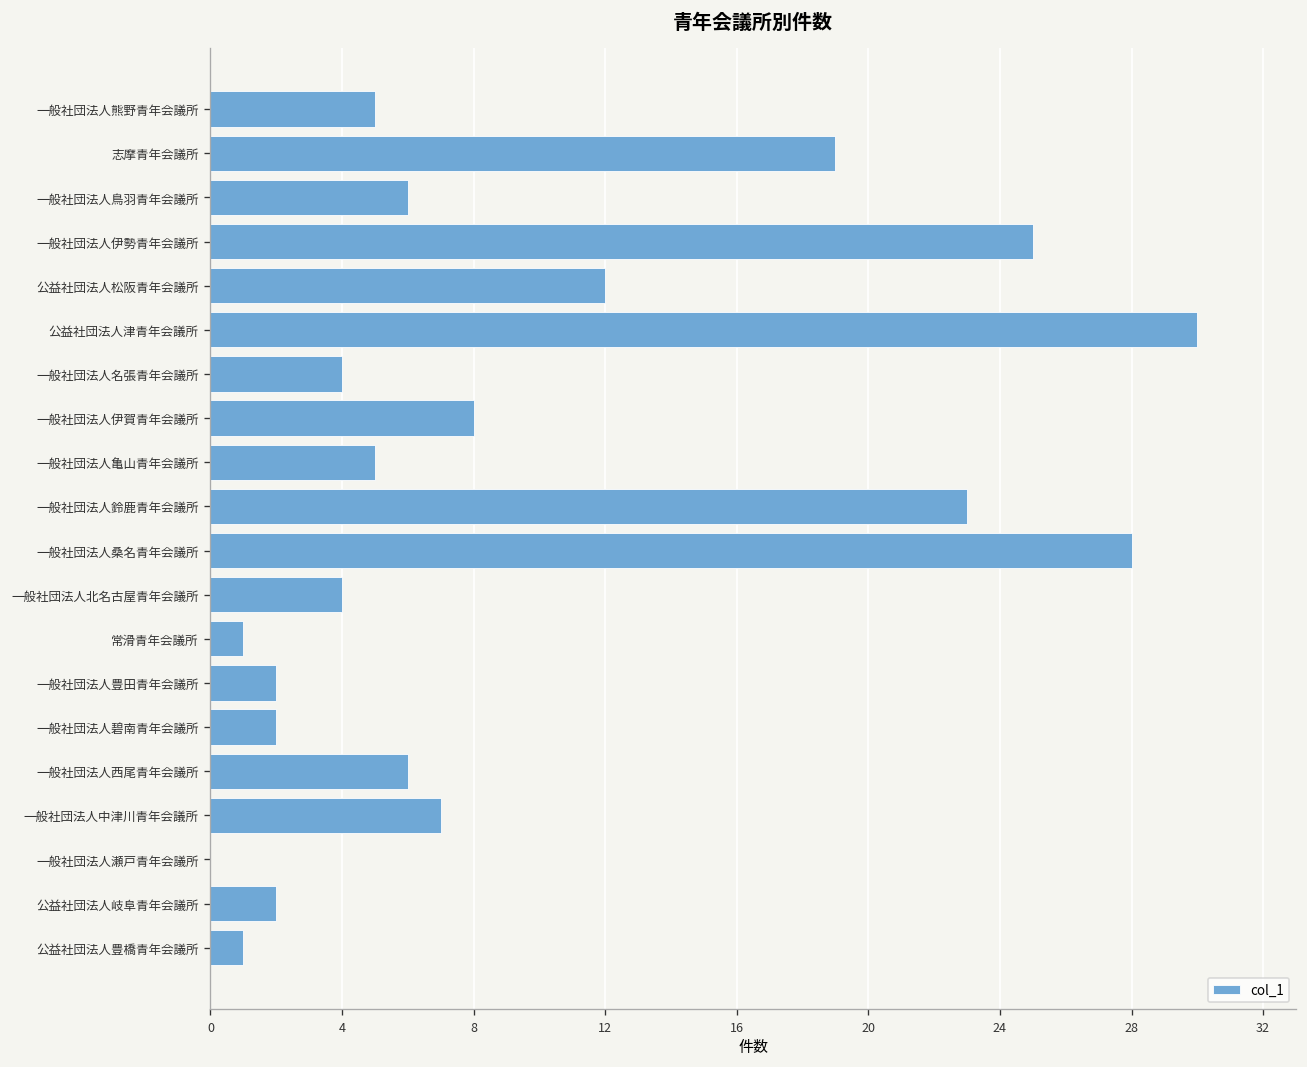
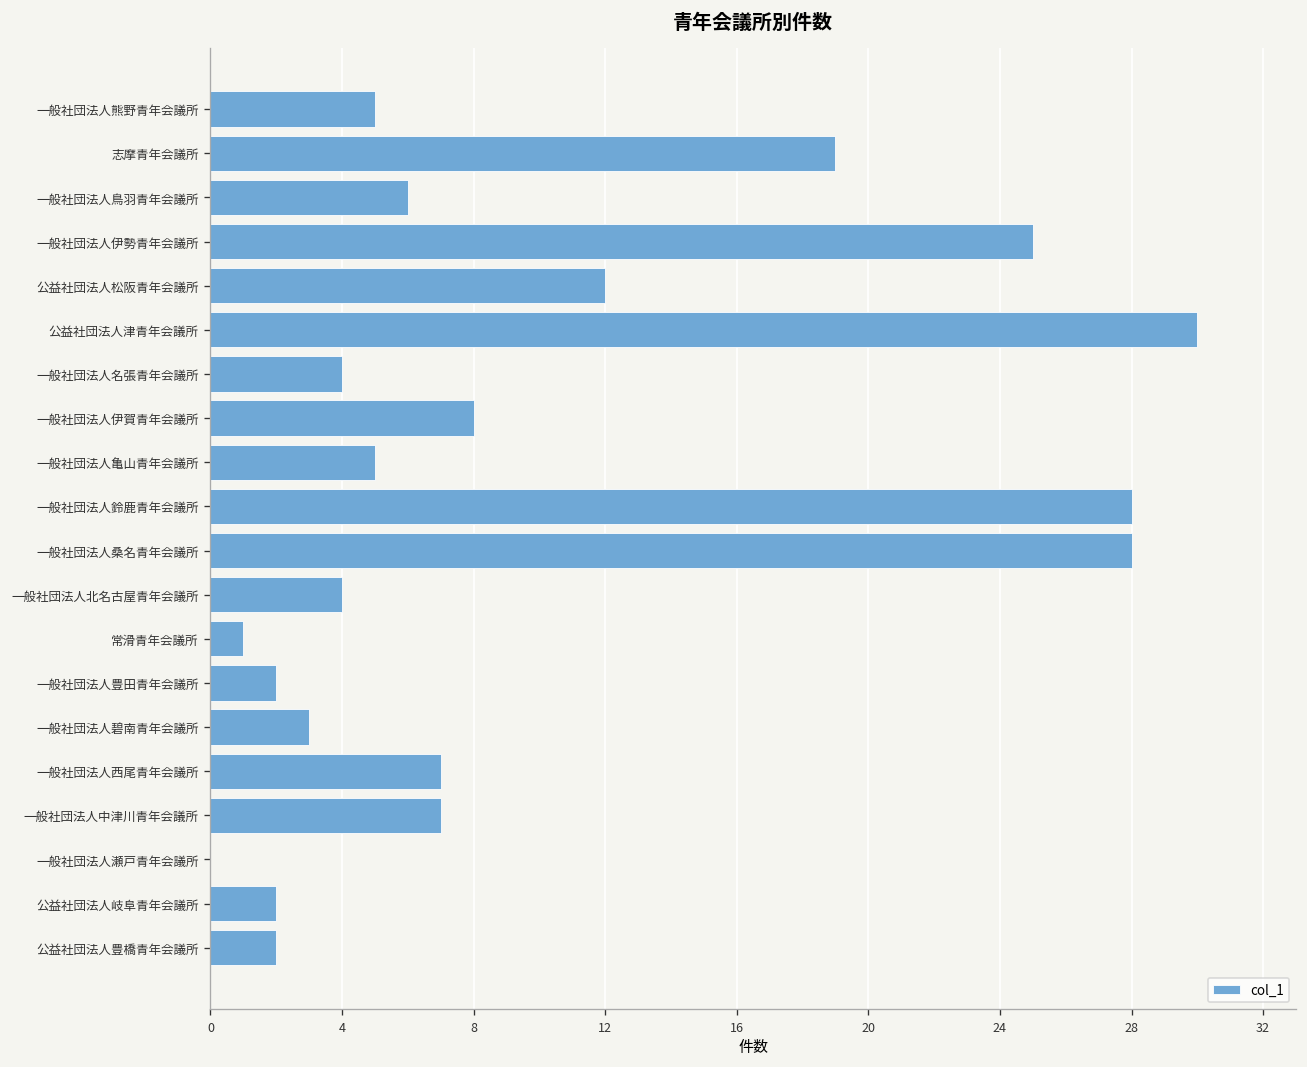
  {
    "一般社団法人熊野青年会議所": 5,
    "志摩青年会議所": 19,
    "一般社団法人鳥羽青年会議所": 6,
    "一般社団法人伊勢青年会議所": 25,
    "公益社団法人松阪青年会議所": 12,
    "公益社団法人津青年会議所": 30,
    "一般社団法人名張青年会議所": 4,
    "一般社団法人伊賀青年会議所": 8,
    "一般社団法人亀山青年会議所": 5,
-   "一般社団法人鈴鹿青年会議所": 23,
+   "一般社団法人鈴鹿青年会議所": 28,
    "一般社団法人桑名青年会議所": 28,
    "一般社団法人北名古屋青年会議所": 4,
    "常滑青年会議所": 1,
    "一般社団法人豊田青年会議所": 2,
-   "一般社団法人碧南青年会議所": 2,
-   "一般社団法人西尾青年会議所": 6,
+   "一般社団法人碧南青年会議所": 3,
+   "一般社団法人西尾青年会議所": 7,
    "一般社団法人中津川青年会議所": 7,
    "一般社団法人瀬戸青年会議所": 0,
    "公益社団法人岐阜青年会議所": 2,
-   "公益社団法人豊橋青年会議所": 1
+   "公益社団法人豊橋青年会議所": 2
  }
